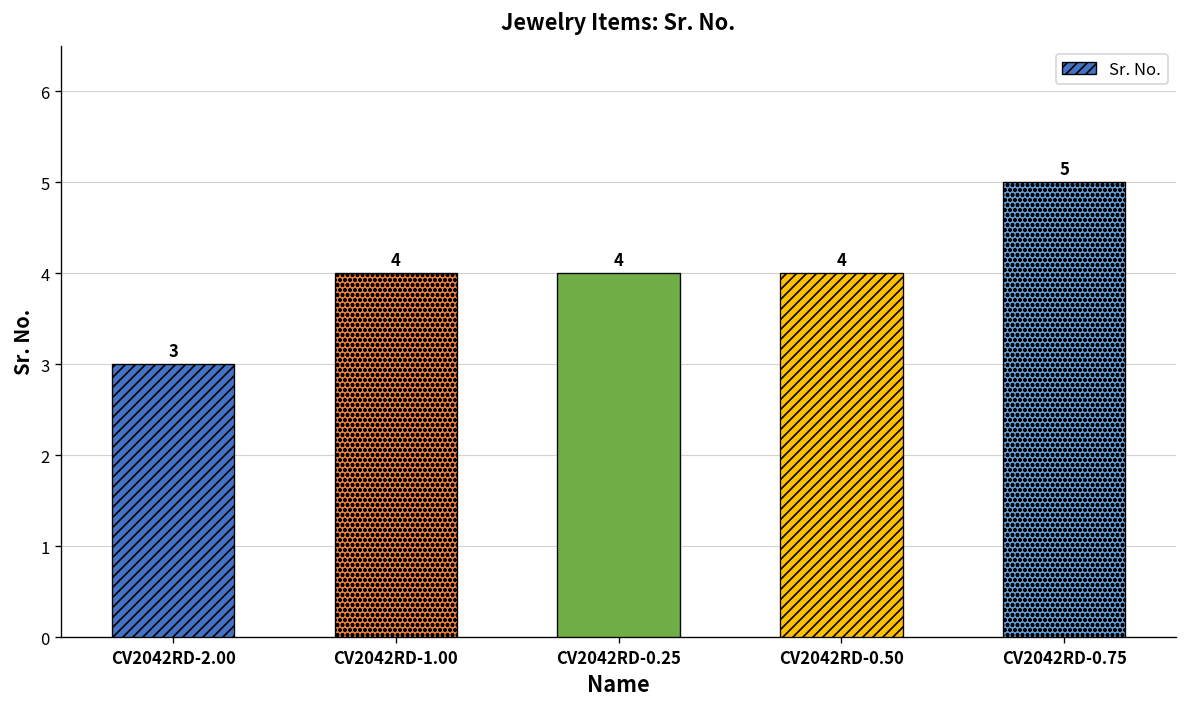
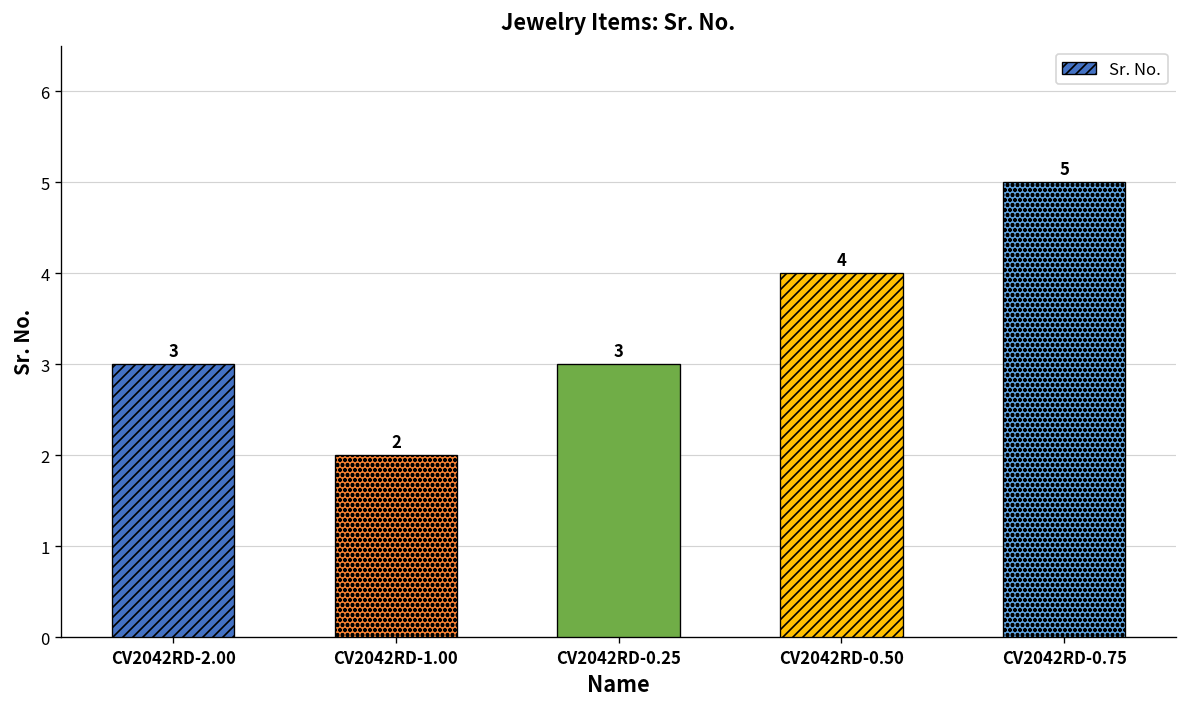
  {
    "CV2042RD-2.00": 3,
-   "CV2042RD-1.00": 4,
-   "CV2042RD-0.25": 4,
+   "CV2042RD-1.00": 2,
+   "CV2042RD-0.25": 3,
    "CV2042RD-0.50": 4,
    "CV2042RD-0.75": 5
  }
